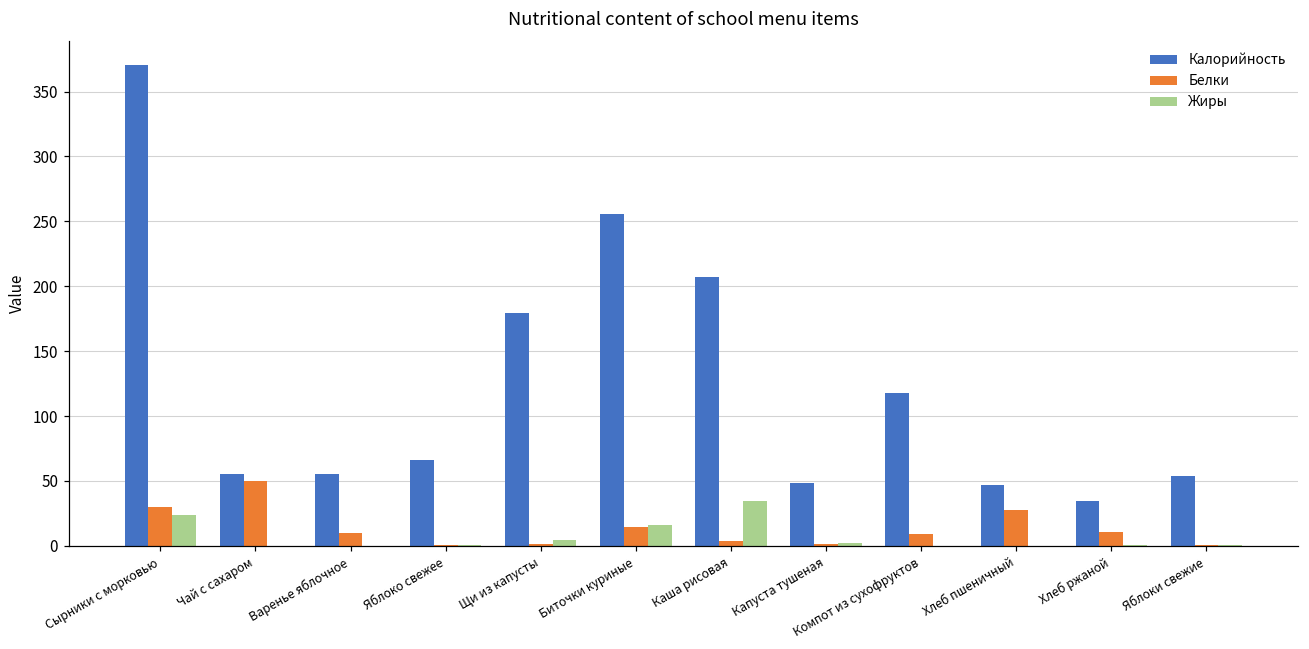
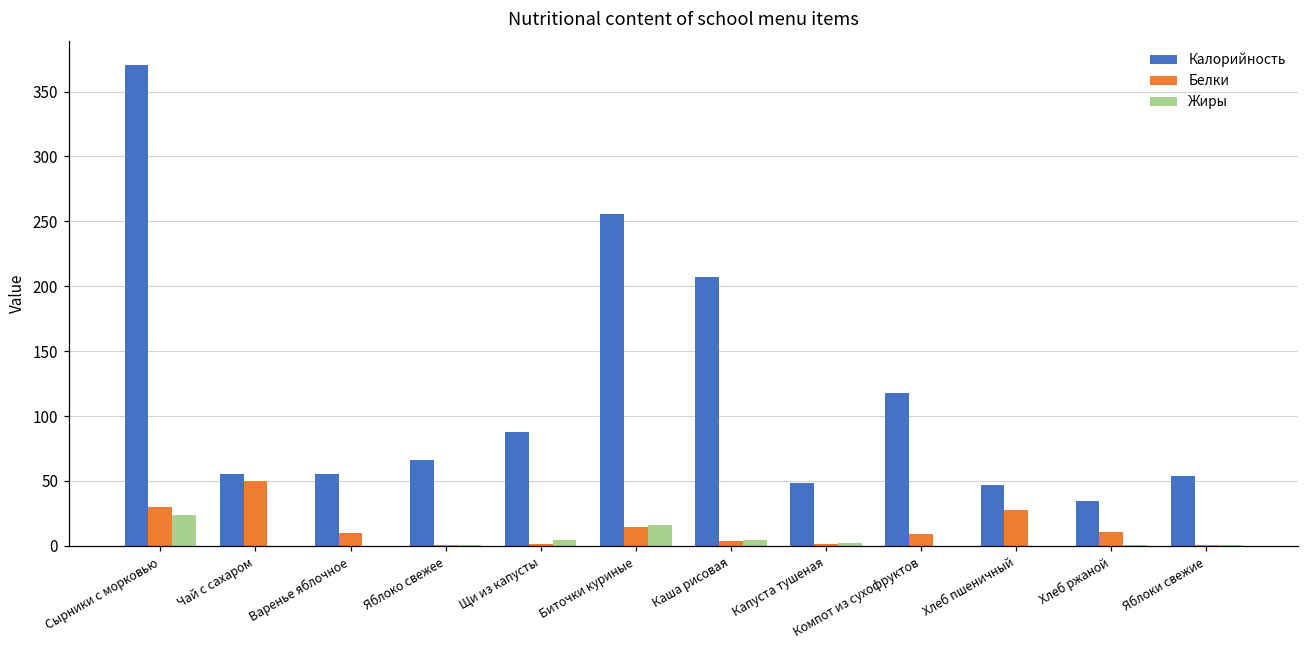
  {
    "Калорийность": {
      "Сырники с морковью": 371,
      "Чай с сахаром": 56,
      "Варенье яблочное": 56,
      "Яблоко свежее": 66,
-     "Щи из капусты": 179,
+     "Щи из капусты": 88,
      "Биточки куриные": 255,
      "Каша рисовая": 207,
      "Капуста тушеная": 48,
      "Компот из сухофруктов": 118,
      "Хлеб пшеничный": 47,
      "Хлеб ржаной": 35,
      "Яблоки свежие": 54
    },
    "Белки": {
      "Сырники с морковью": 30,
      "Чай с сахаром": 50,
      "Варенье яблочное": 10,
      "Биточки куриные": 14,
      "Каша рисовая": 4,
      "Компот из сухофруктов": 9,
      "Хлеб пшеничный": 28,
      "Хлеб ржаной": 10
    },
    "Жиры": {
      "Сырники с морковью": 24,
      "Чай с сахаром": 0,
      "Щи из капусты": 4,
      "Биточки куриные": 16,
-     "Каша рисовая": 34
+     "Каша рисовая": 4
    }
  }
